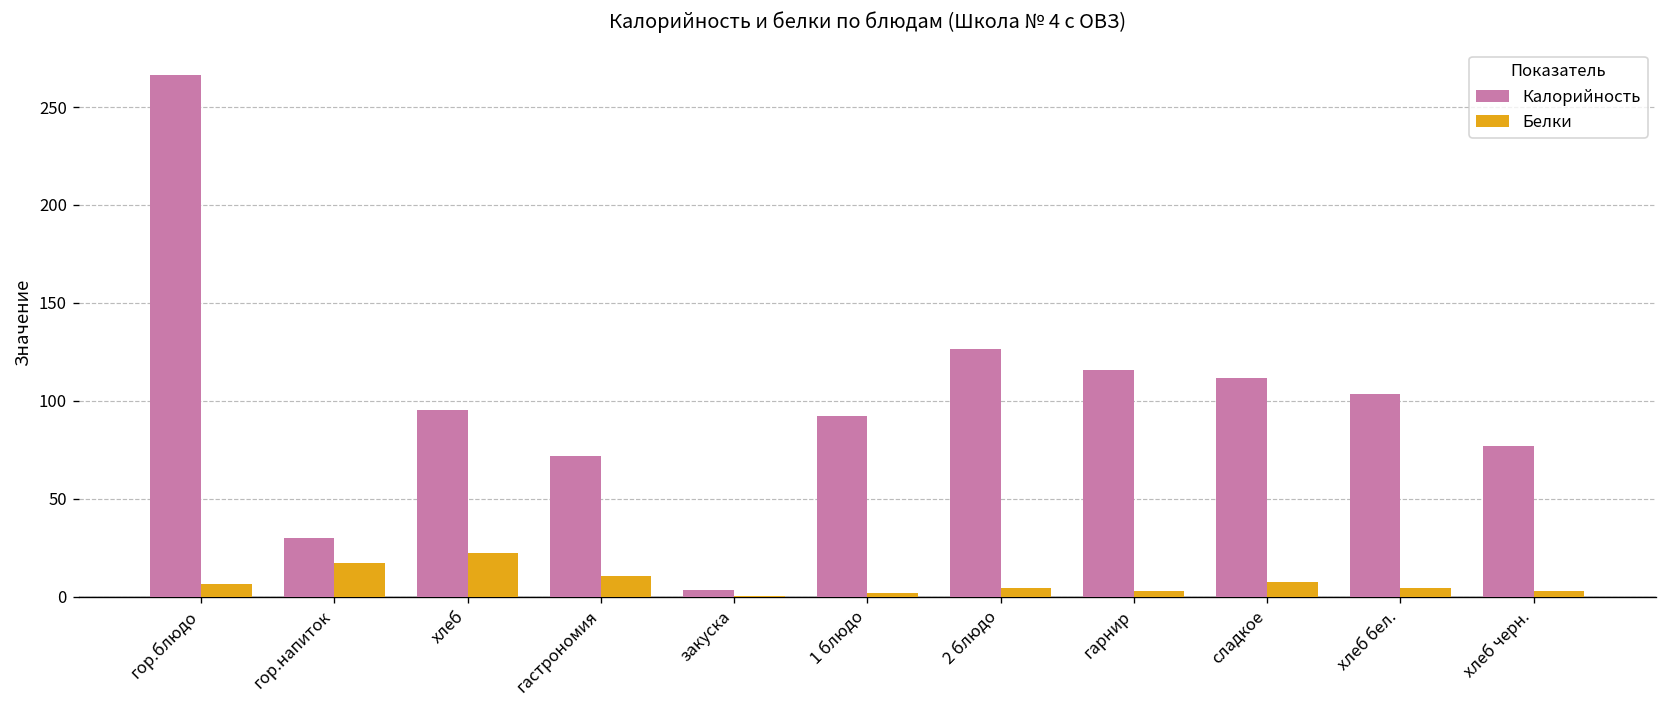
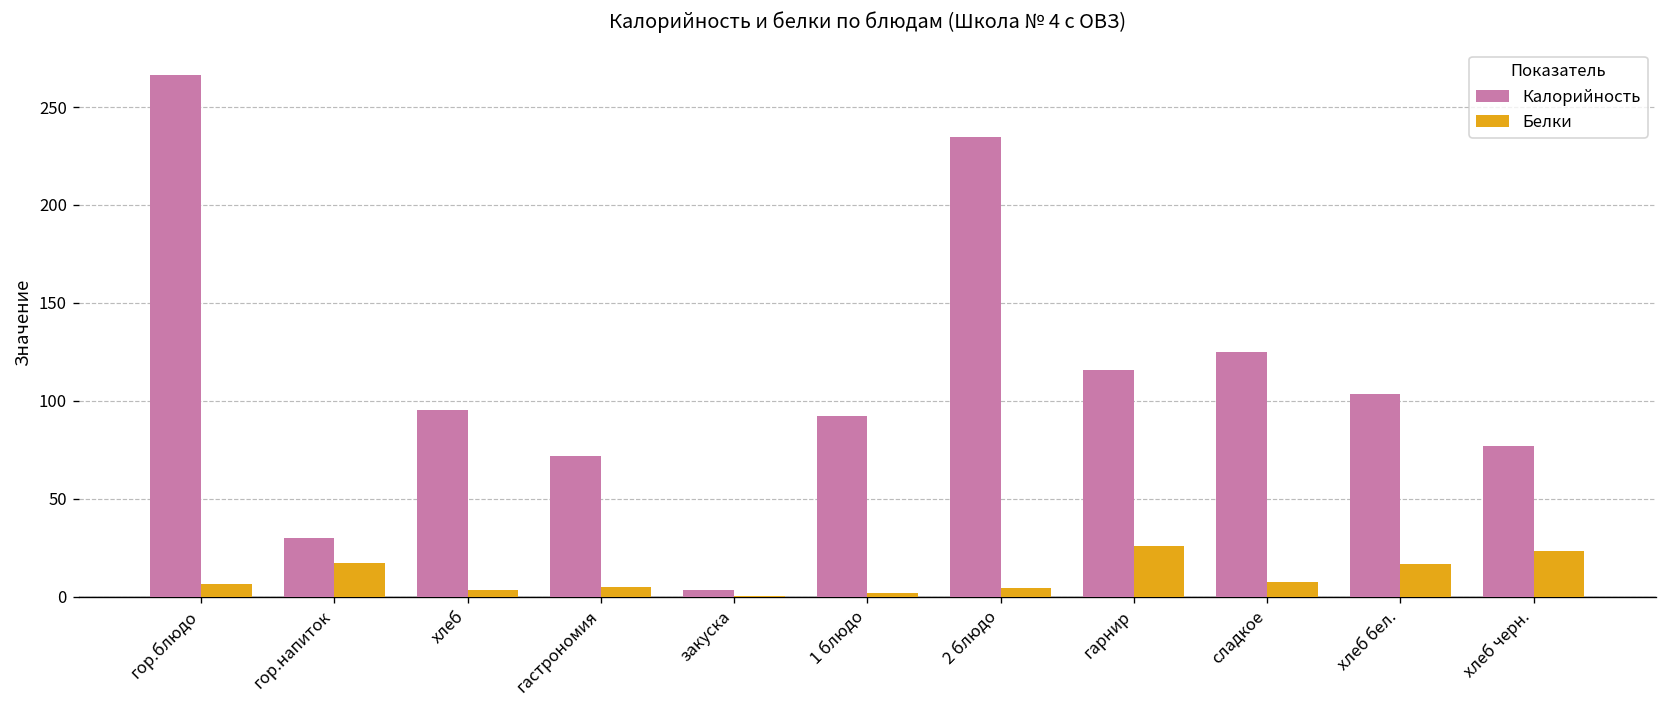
  {
    "Калорийность": {
      "гор.блюдо": 267,
      "гор.напиток": 30,
      "хлеб": 95,
      "гастрономия": 72,
      "закуска": 3,
      "1 блюдо": 92,
-     "2 блюдо": 126,
+     "2 блюдо": 235,
      "гарнир": 116,
-     "сладкое": 112,
+     "сладкое": 125,
      "хлеб бел.": 104,
      "хлеб черн.": 77
    },
    "Белки": {
      "гор.блюдо": 6,
      "гор.напиток": 17,
-     "хлеб": 23,
-     "гастрономия": 10,
+     "хлеб": 3,
+     "гастрономия": 5,
      "1 блюдо": 2,
      "2 блюдо": 4,
-     "гарнир": 3,
+     "гарнир": 26,
      "сладкое": 8,
-     "хлеб бел.": 4,
-     "хлеб черн.": 3
+     "хлеб бел.": 16,
+     "хлеб черн.": 23
    }
  }
